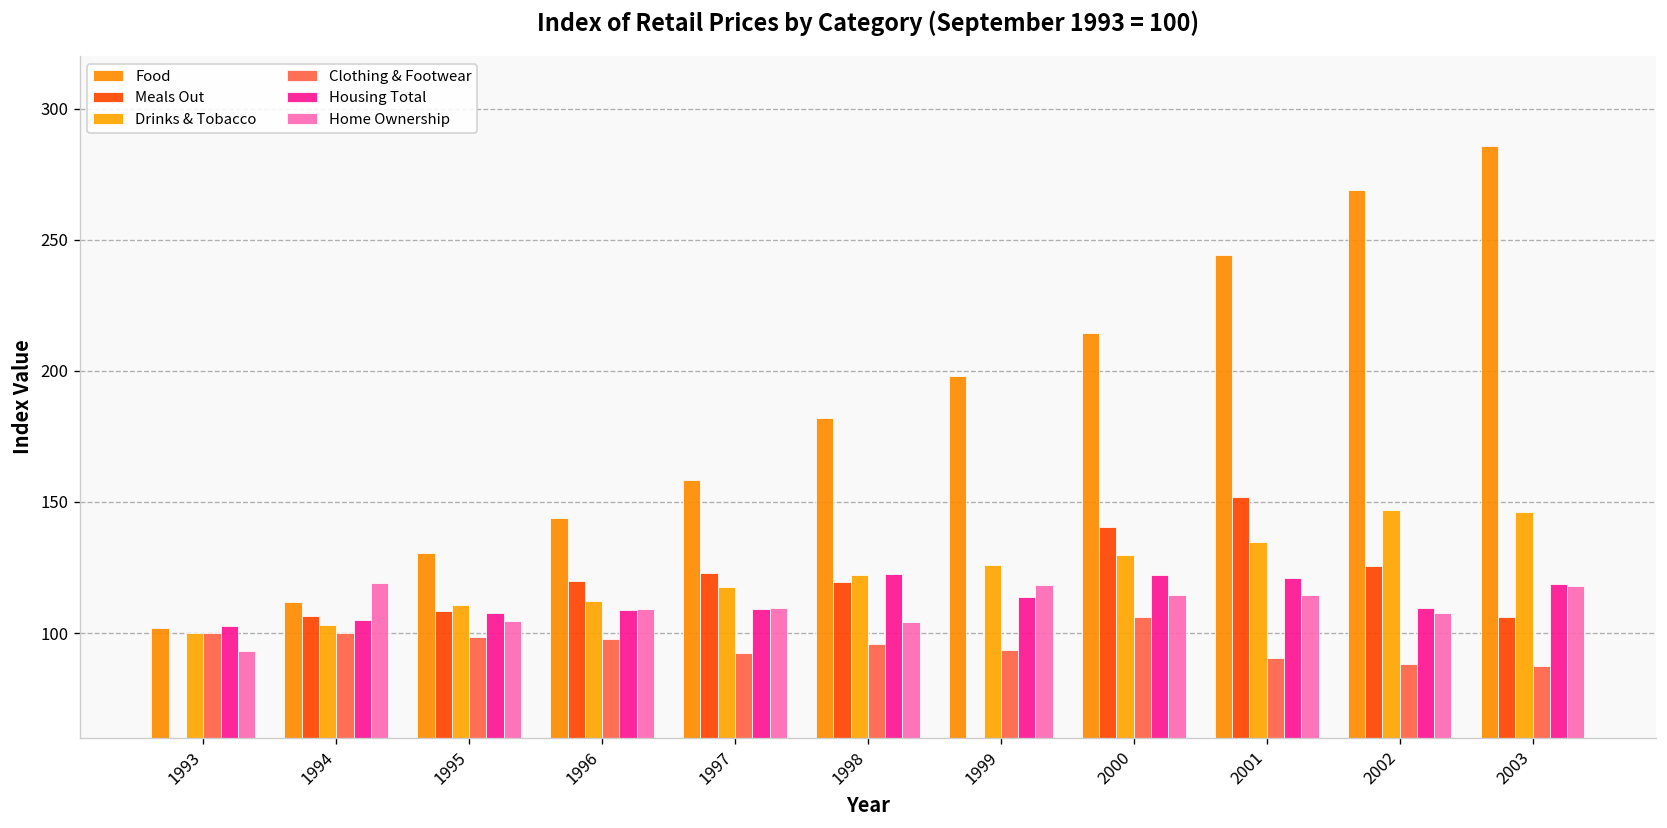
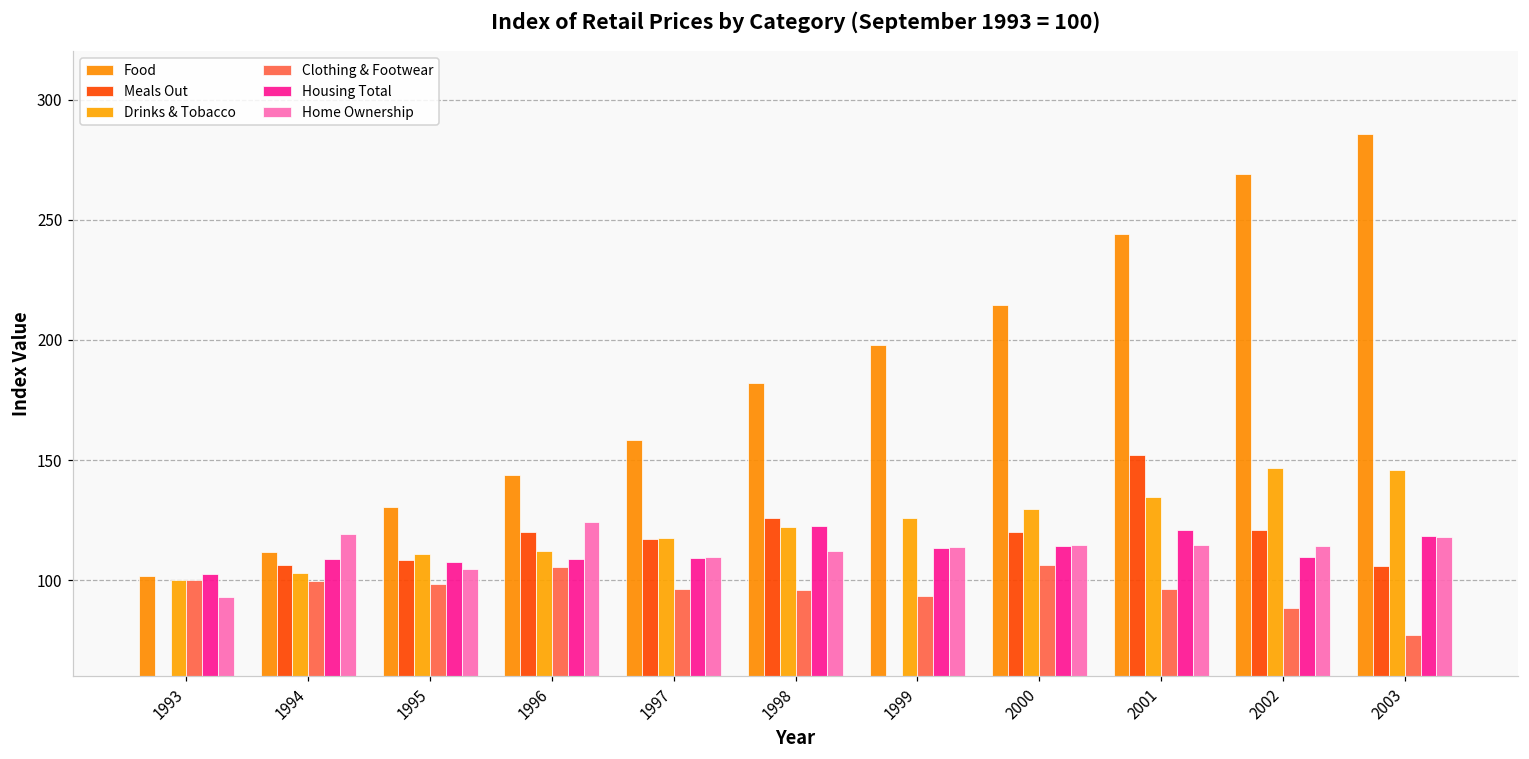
  {
    "Meals Out": {
      "1994": 106,
      "1995": 108,
      "1996": 120,
-     "1997": 123,
-     "1998": 119,
-     "2000": 141,
+     "1997": 117,
+     "1998": 126,
+     "2000": 120,
      "2001": 152,
-     "2002": 126,
+     "2002": 121,
      "2003": 106
    },
    "Clothing & Footwear": {
      "1993": 100,
      "1994": 100,
      "1995": 99,
-     "1996": 98,
-     "1997": 92,
+     "1996": 106,
+     "1997": 96,
      "1998": 96,
      "1999": 93,
      "2000": 106,
-     "2001": 90,
+     "2001": 97,
      "2002": 88,
-     "2003": 87
+     "2003": 77
    },
    "Housing Total": {
      "1993": 103,
-     "1994": 105,
+     "1994": 109,
      "1995": 108,
      "1996": 109,
      "1997": 109,
      "1998": 122,
      "1999": 114,
-     "2000": 122,
+     "2000": 114,
      "2001": 121,
      "2002": 110,
      "2003": 119
    },
    "Home Ownership": {
      "1993": 93,
      "1994": 119,
      "1995": 104,
-     "1996": 109,
+     "1996": 124,
      "1997": 110,
-     "1998": 104,
-     "1999": 118,
+     "1998": 112,
+     "1999": 114,
      "2000": 114,
      "2001": 114,
-     "2002": 107,
+     "2002": 114,
      "2003": 118
    }
  }
